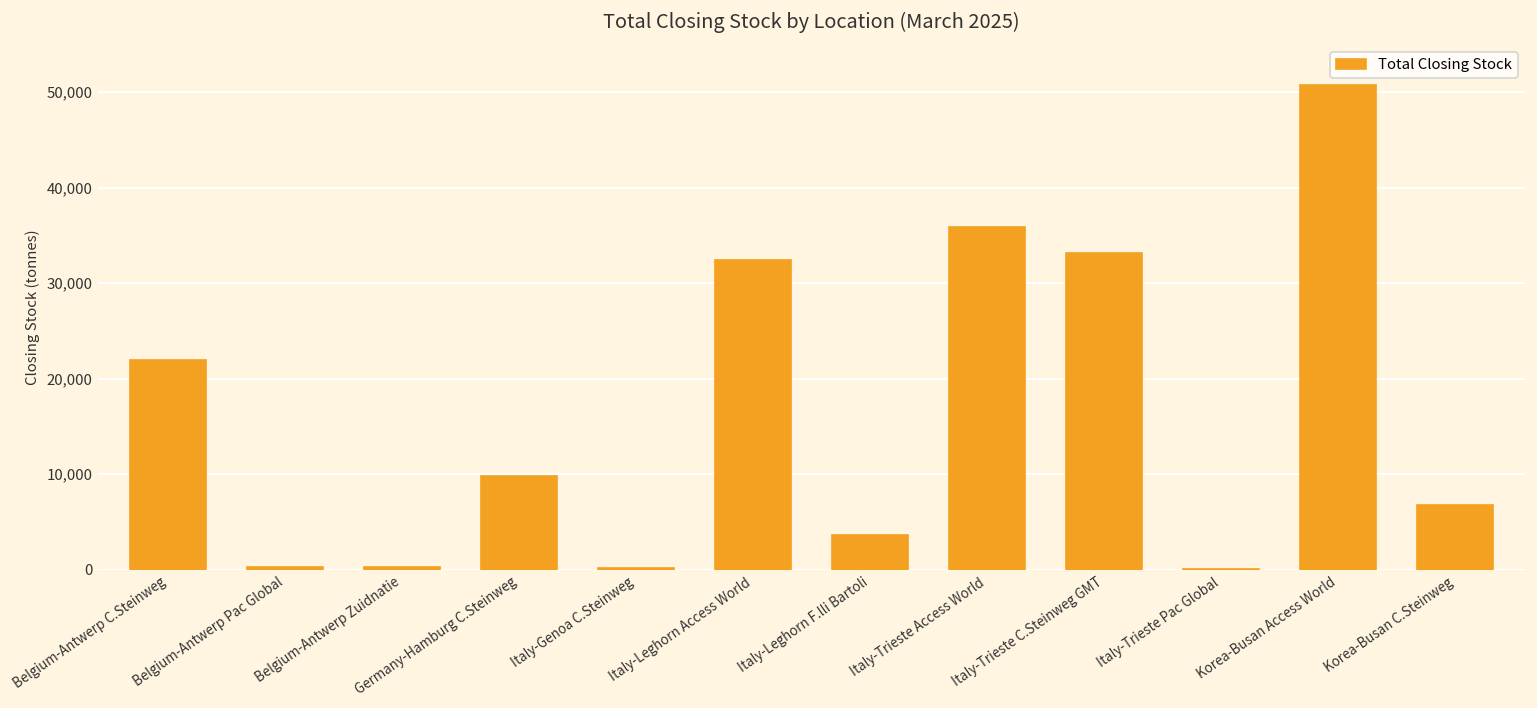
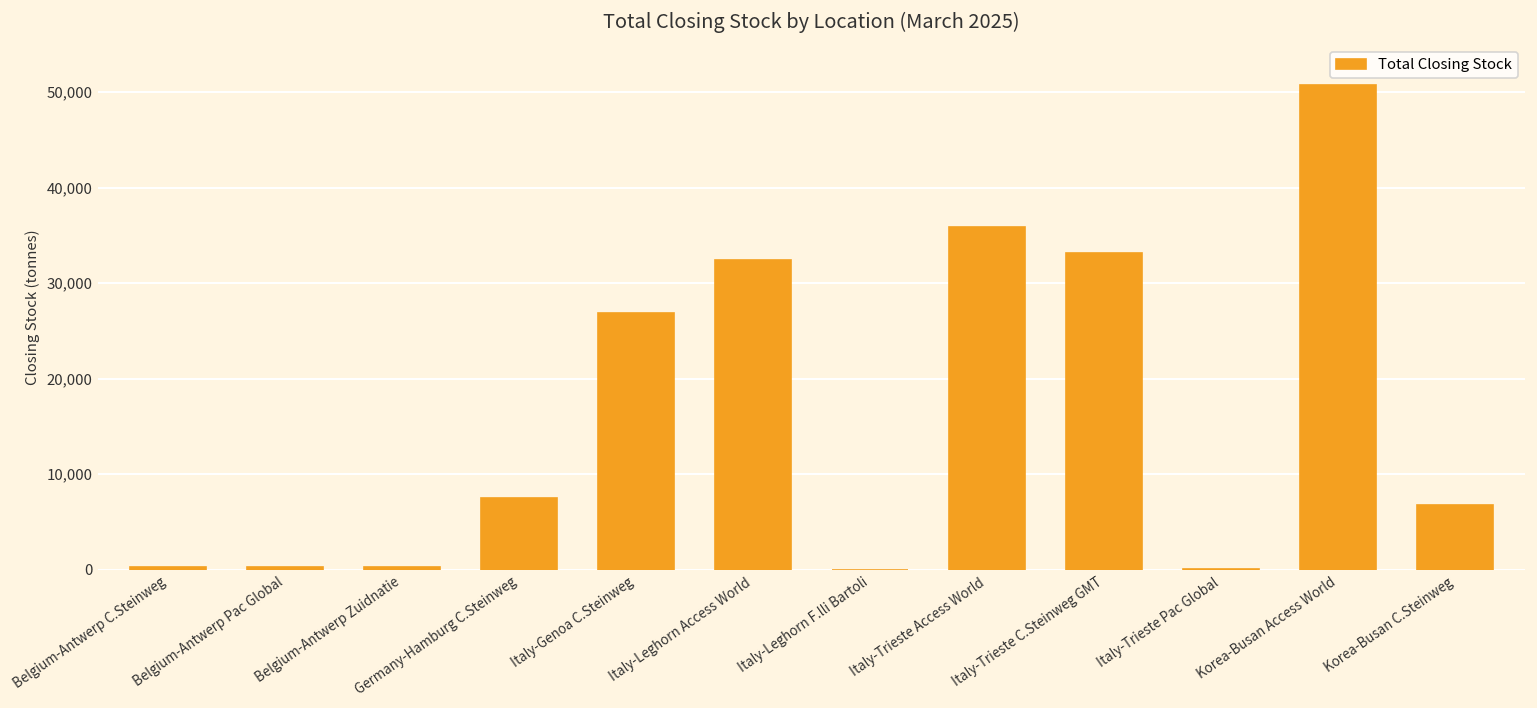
  {
-   "Belgium-Antwerp C.Steinweg": "22,000",
-   "Germany-Hamburg C.Steinweg": "10,000",
-   "Italy-Genoa C.Steinweg": "0",
+   "Belgium-Antwerp C.Steinweg": "0",
+   "Germany-Hamburg C.Steinweg": "8,000",
+   "Italy-Genoa C.Steinweg": "27,000",
    "Italy-Leghorn Access World": "32,000",
-   "Italy-Leghorn F.lli Bartoli": "4,000",
+   "Italy-Leghorn F.lli Bartoli": "0",
    "Italy-Trieste Access World": "36,000",
    "Italy-Trieste C.Steinweg GMT": "33,000",
    "Korea-Busan Access World": "51,000",
    "Korea-Busan C.Steinweg": "7,000"
  }
